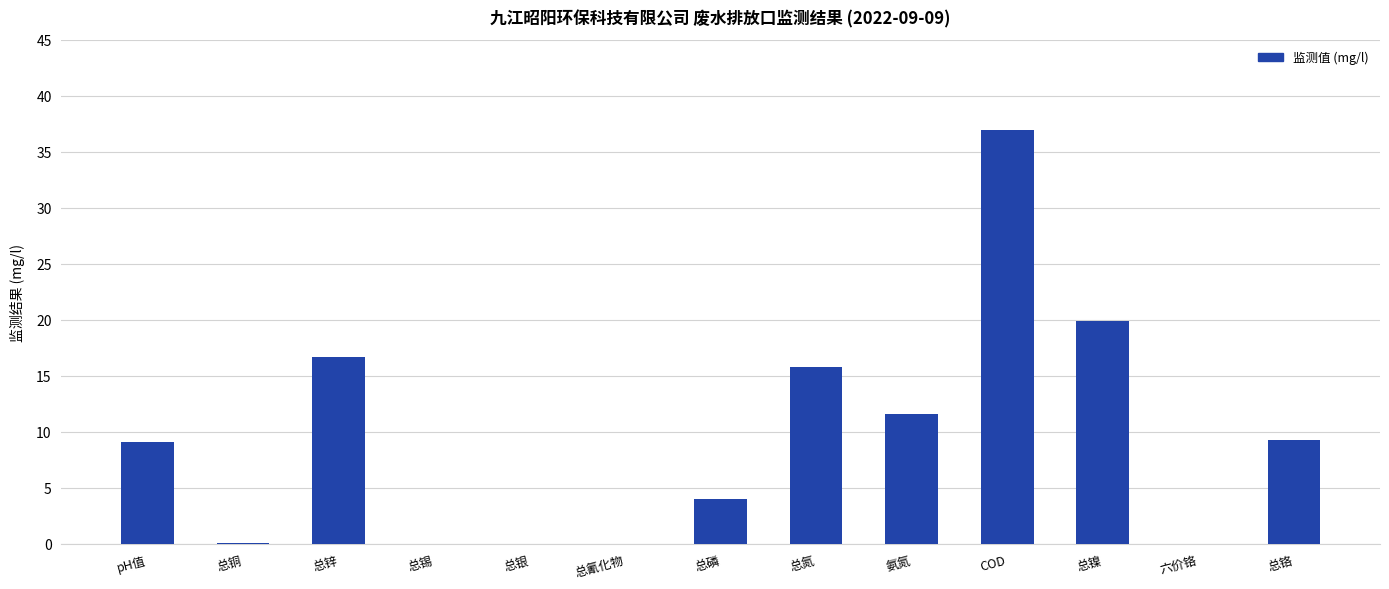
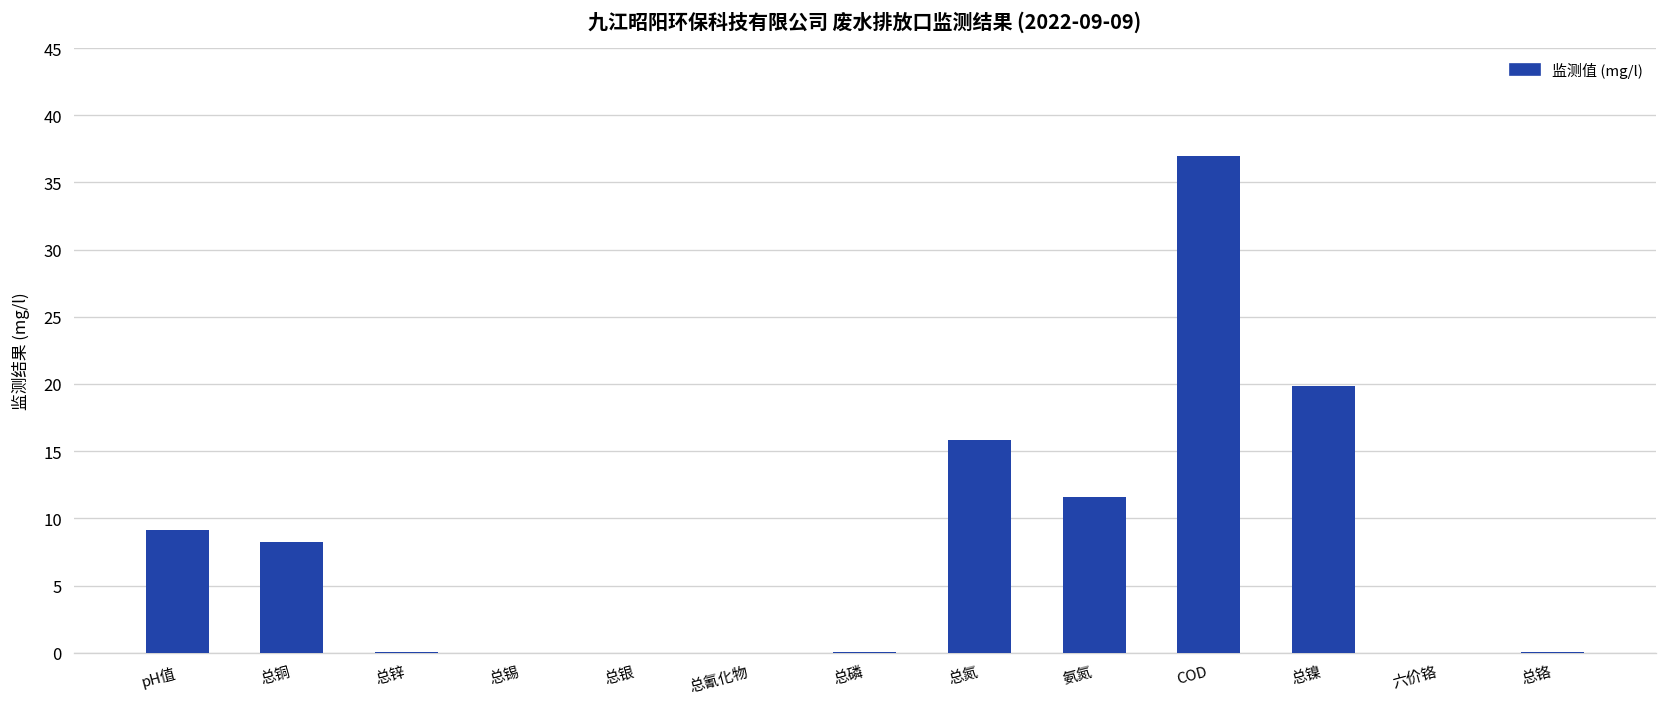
  {
    "pH值": 9.1,
-   "总铜": 0.0,
-   "总锌": 16.7,
+   "总铜": 8.2,
+   "总锌": 0.1,
    "总锡": 0.0,
    "总银": 0.0,
    "总氰化物": 0.0,
-   "总磷": 4.0,
+   "总磷": 0.1,
    "总氮": 15.8,
    "氨氮": 11.6,
    "COD": 37.0,
    "总镍": 19.9,
    "六价铬": 0.0,
-   "总铬": 9.2
+   "总铬": 0.0
  }
